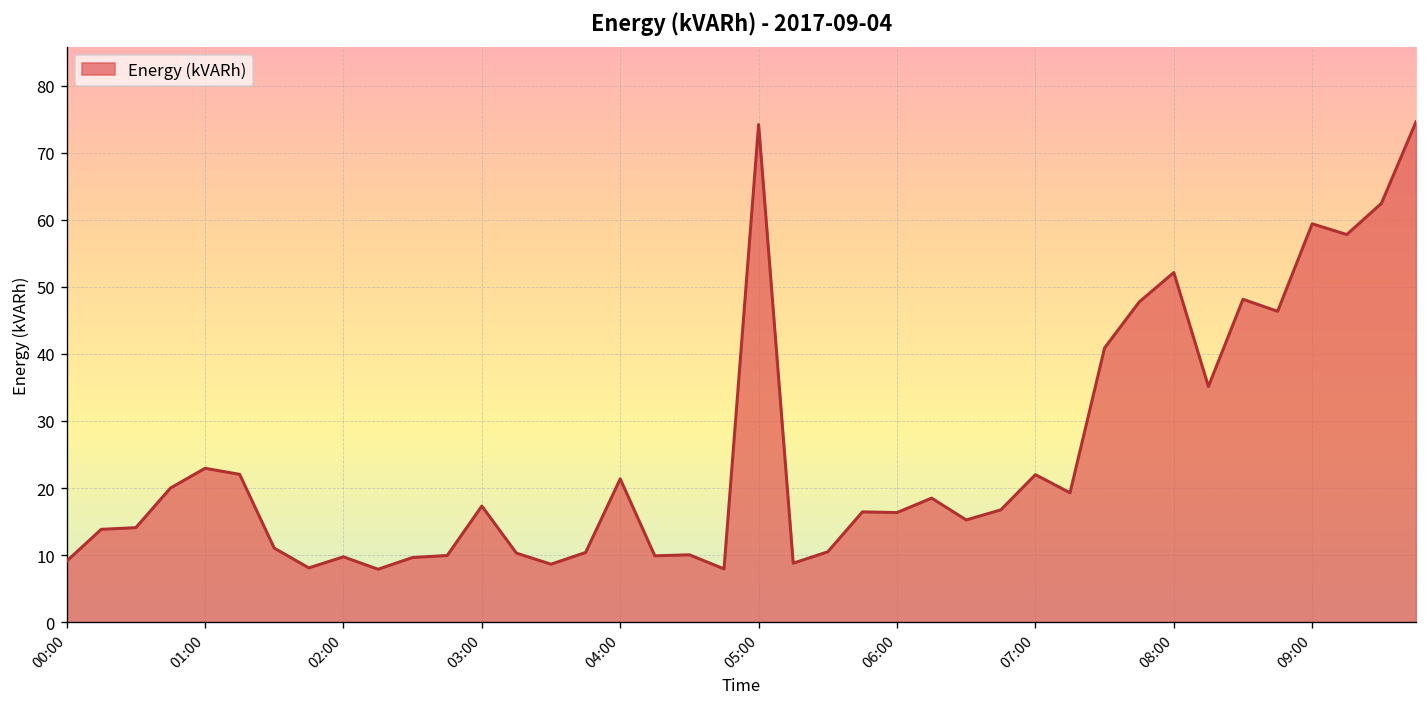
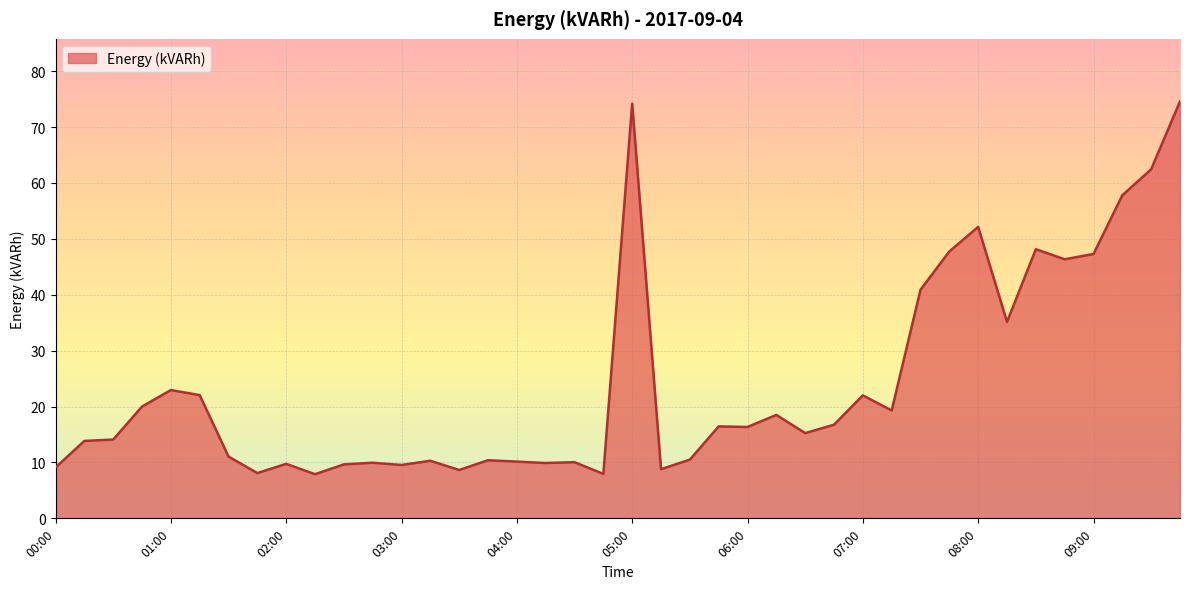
  {
    "00:00": 9,
    "01:00": 23,
    "02:00": 10,
-   "03:00": 17,
-   "04:00": 21,
+   "03:00": 10,
+   "04:00": 10,
    "05:00": 74,
    "06:00": 16,
    "07:00": 22,
    "08:00": 52,
-   "09:00": 59
+   "09:00": 47
  }
